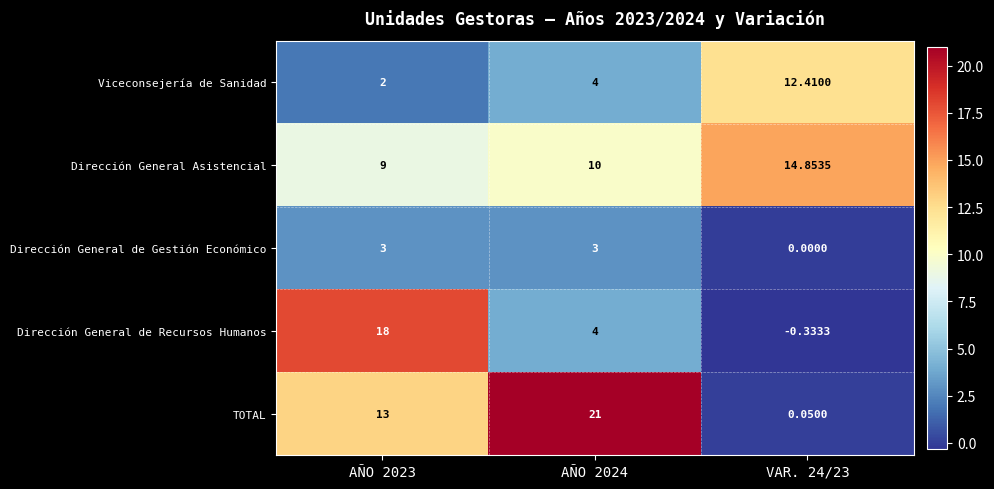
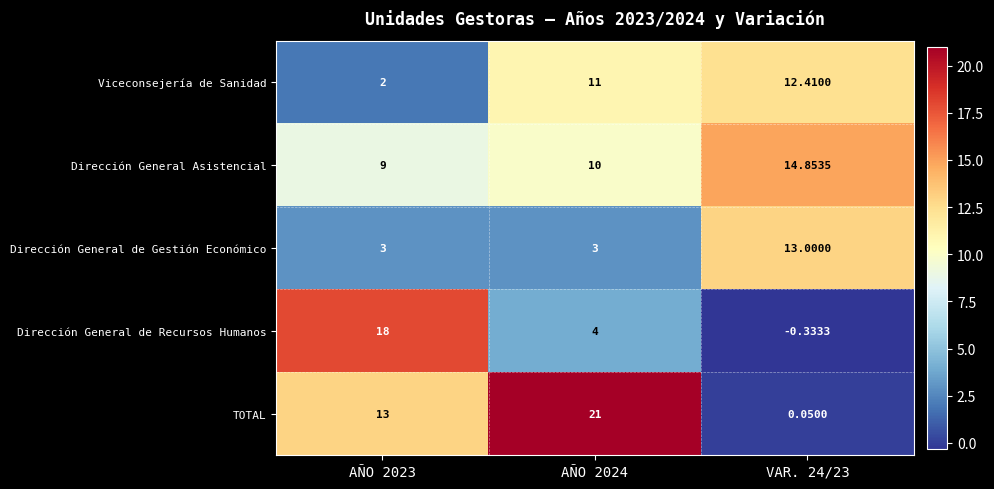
  {
    "Viceconsejería de Sanidad": {
      "AÑO 2023": 2,
-     "AÑO 2024": 4,
+     "AÑO 2024": 11,
      "VAR. 24/23": 12.4100
    },
    "Dirección General Asistencial": {
      "AÑO 2023": 9,
      "AÑO 2024": 10,
      "VAR. 24/23": 14.8535
    },
    "Dirección General de Gestión Económico": {
      "AÑO 2023": 3,
      "AÑO 2024": 3,
-     "VAR. 24/23": 0.0000
+     "VAR. 24/23": 13.0000
    },
    "Dirección General de Recursos Humanos": {
      "AÑO 2023": 18,
      "AÑO 2024": 4,
      "VAR. 24/23": -0.3333
    },
    "TOTAL": {
      "AÑO 2023": 13,
      "AÑO 2024": 21,
      "VAR. 24/23": 0.0500
    }
  }
